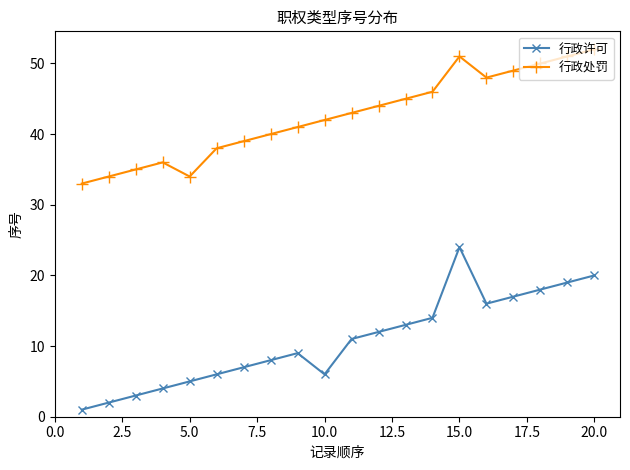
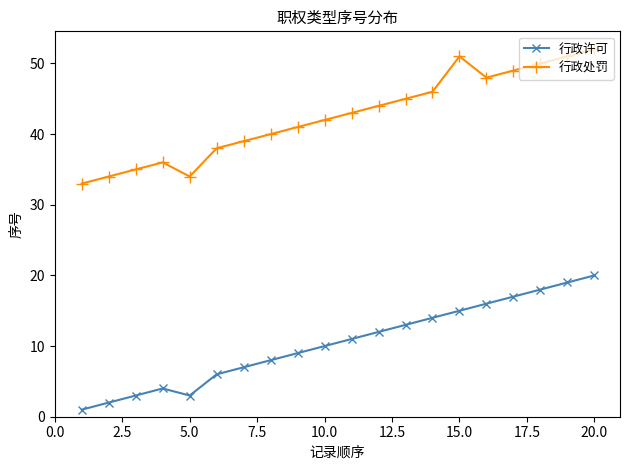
  {
    "行政许可": {
-     "5.0": 5,
-     "10.0": 6,
-     "15.0": 24,
+     "5.0": 3,
+     "10.0": 10,
+     "15.0": 15,
      "20.0": 20
    },
    "行政处罚": {
      "5.0": 34,
      "10.0": 42,
      "15.0": 51
    }
  }
